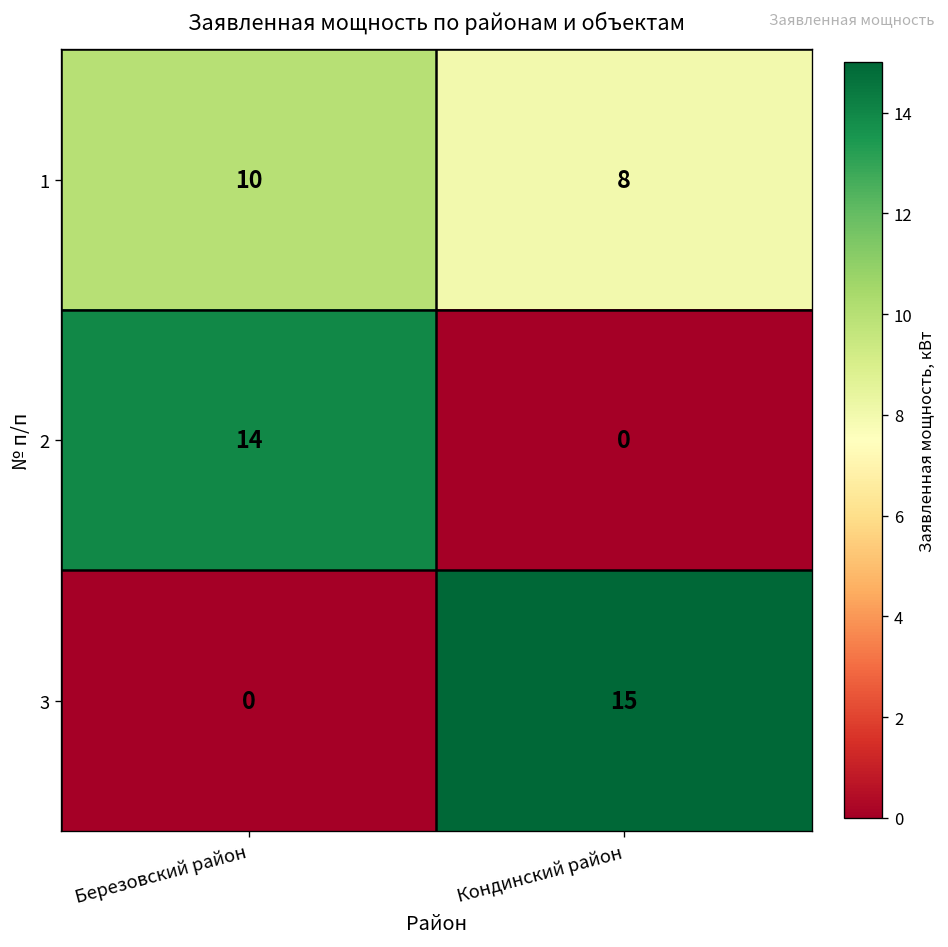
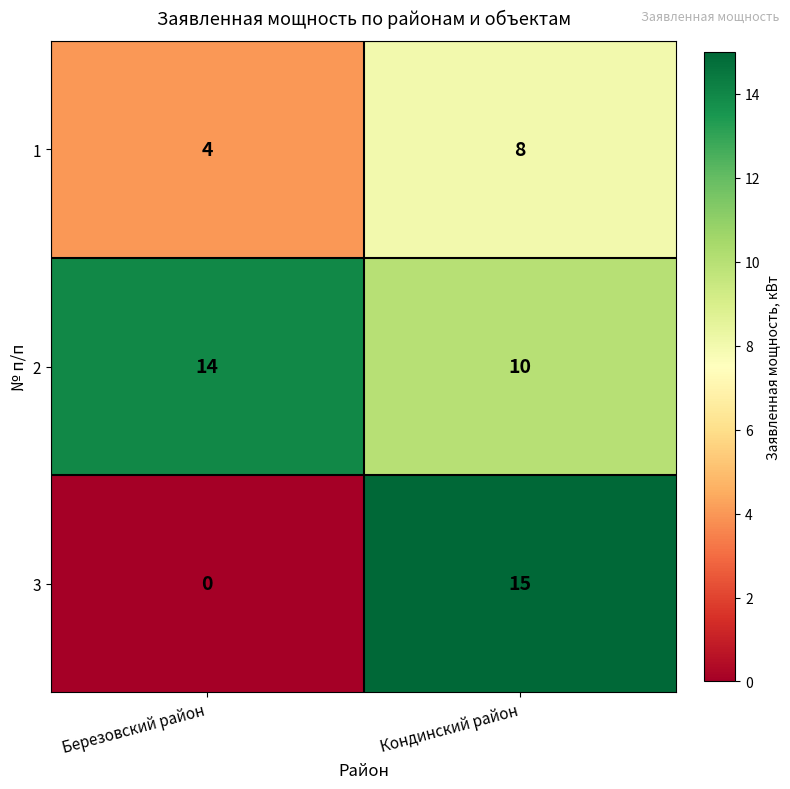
  {
    "1": {
-     "Березовский район": 10,
+     "Березовский район": 4,
      "Кондинский район": 8
    },
    "2": {
      "Березовский район": 14,
-     "Кондинский район": 0
+     "Кондинский район": 10
    },
    "3": {
      "Березовский район": 0,
      "Кондинский район": 15
    }
  }
